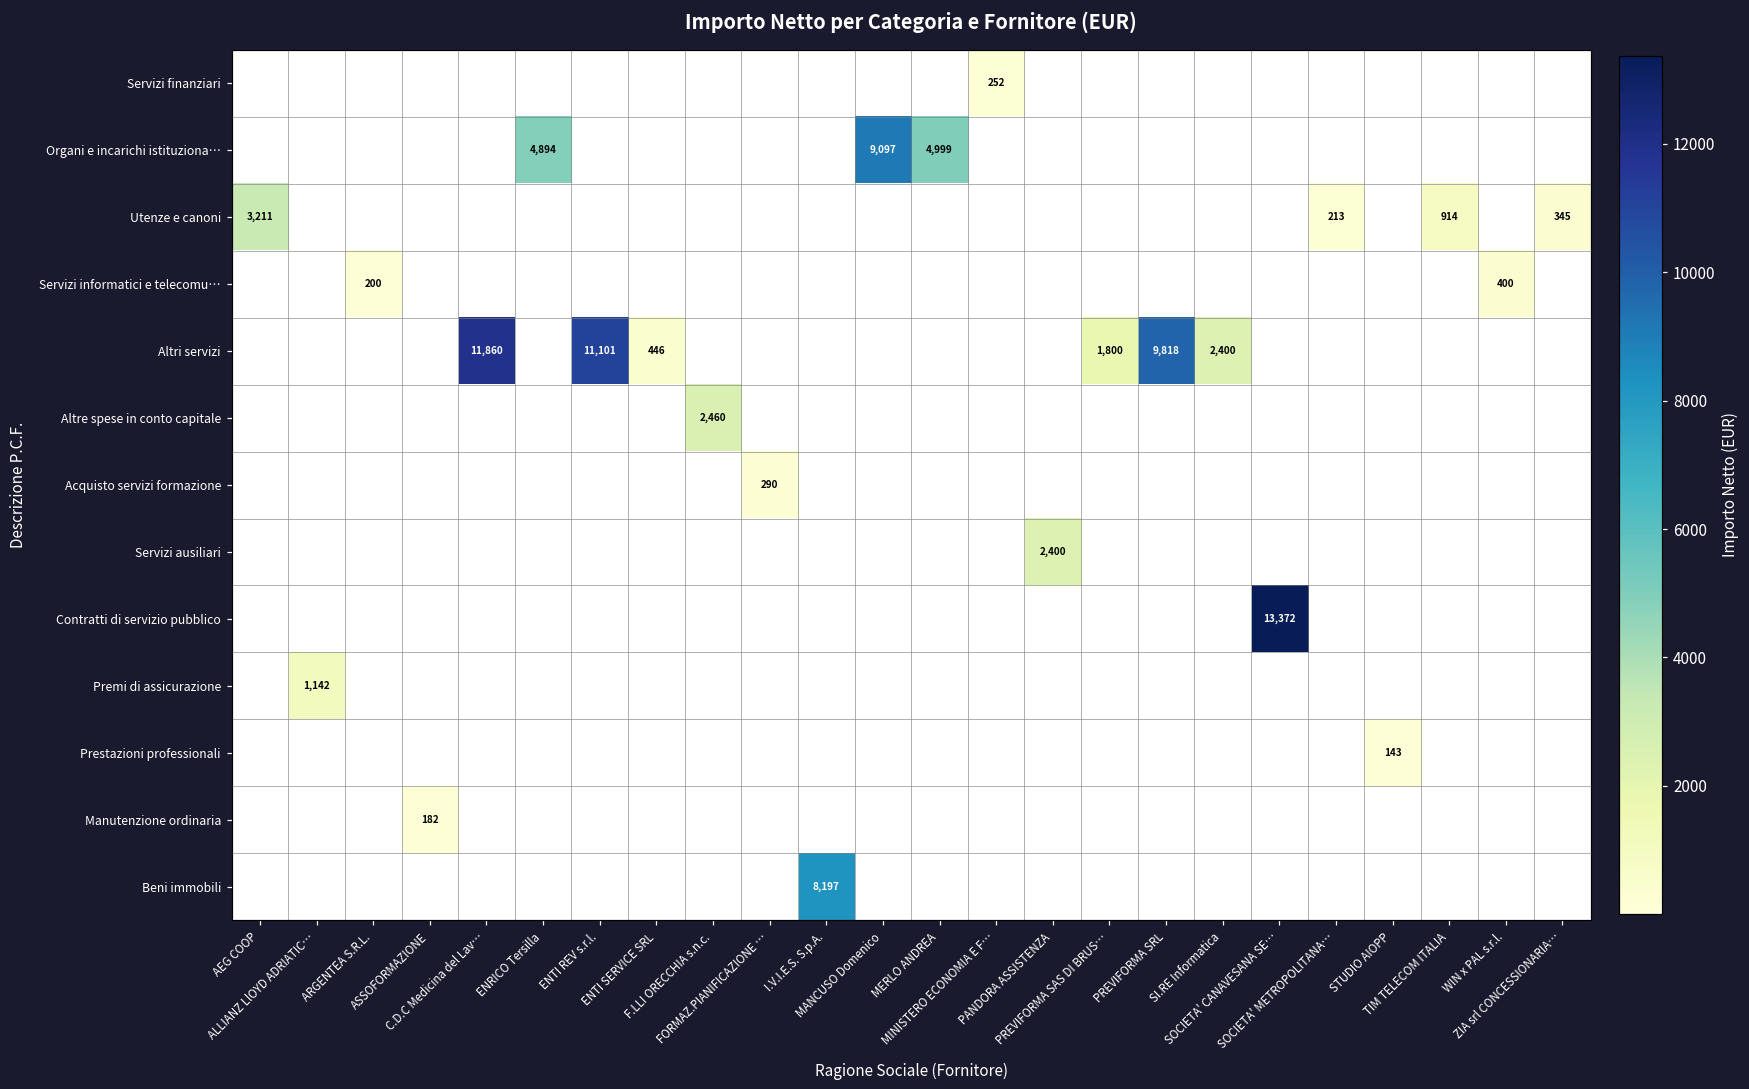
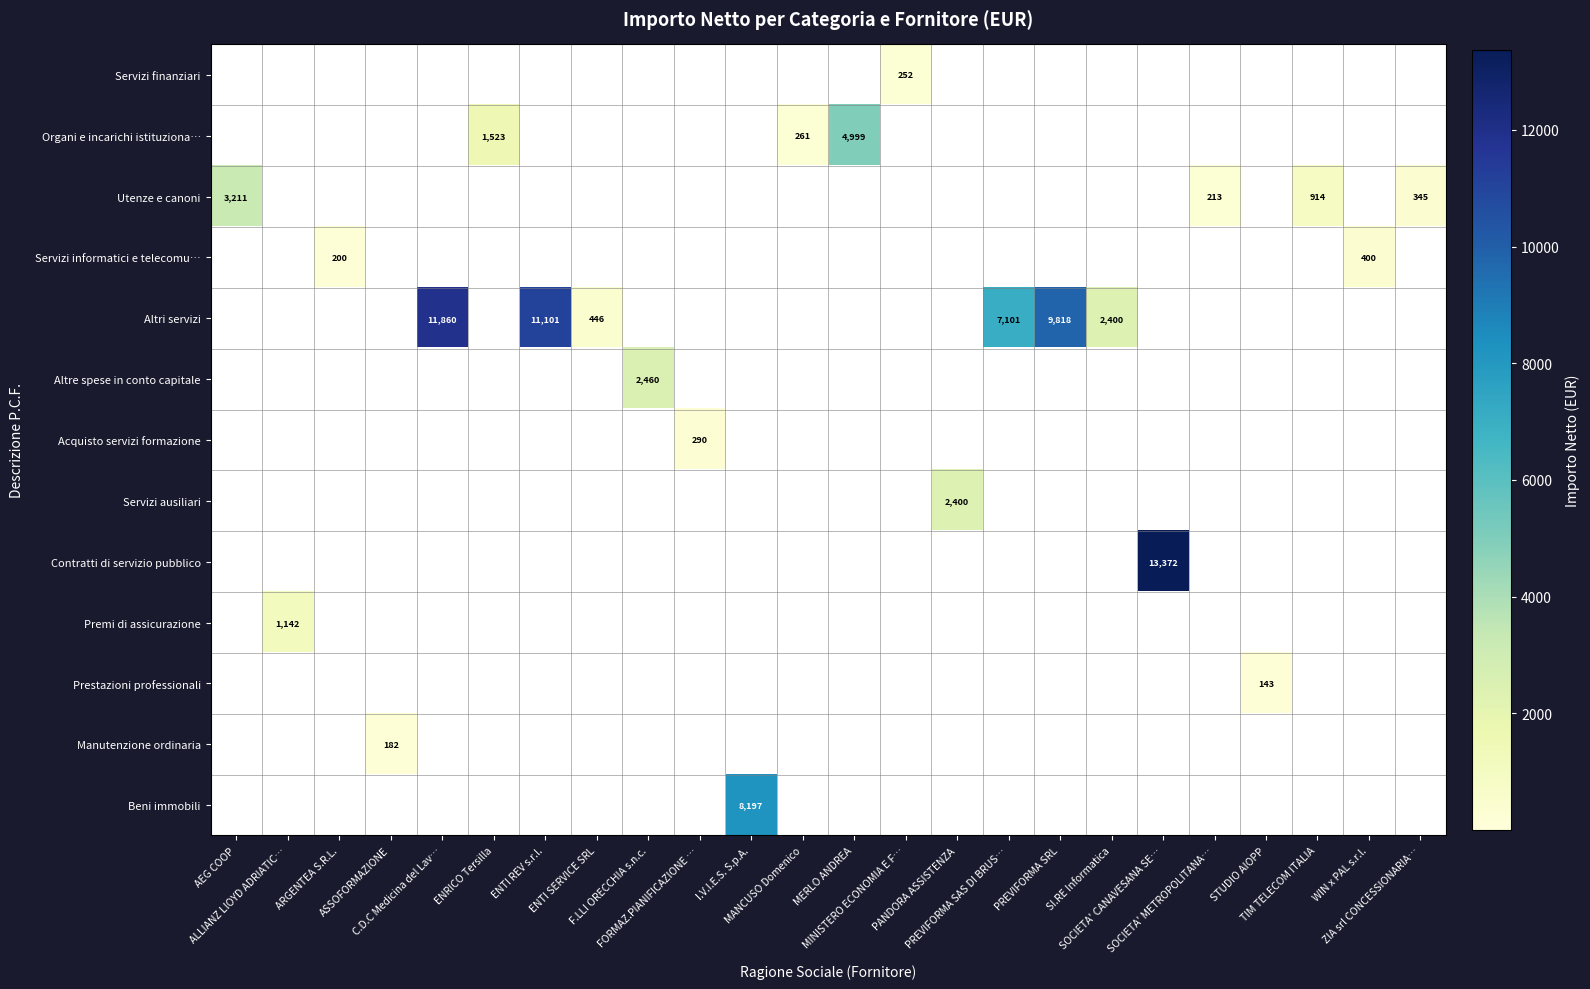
  {
    "Servizi finanziari": {
      "MINISTERO ECONOMIA E F…": "252"
    },
    "Organi e incarichi istituziona…": {
-     "ENRICO Tersilla": "4,894",
-     "MANCUSO Domenico": "9,097",
+     "ENRICO Tersilla": "1,523",
+     "MANCUSO Domenico": "261",
      "MERLO ANDREA": "4,999"
    },
    "Utenze e canoni": {
      "AEG COOP": "3,211",
      "SOCIETA' METROPOLITANA…": "213",
      "TIM TELECOM ITALIA": "914",
      "ZIA srl CONCESSIONARIA…": "345"
    },
    "Servizi informatici e telecomu…": {
      "ARGENTEA S.R.L.": "200",
      "WIN x PAL s.r.l.": "400"
    },
    "Altri servizi": {
      "C.D.C Medicina del Lav…": "11,860",
      "ENTI REV s.r.l.": "11,101",
      "ENTI SERVICE SRL": "446",
-     "PREVIFORMA SAS DI BRUS…": "1,800",
+     "PREVIFORMA SAS DI BRUS…": "7,101",
      "PREVIFORMA SRL": "9,818",
      "SI.RE Informatica": "2,400"
    },
    "Altre spese in conto capitale": {
      "F.LLI ORECCHIA s.n.c.": "2,460"
    },
    "Acquisto servizi formazione": {
      "FORMAZ.PIANIFICAZIONE …": "290"
    },
    "Servizi ausiliari": {
      "PANDORA ASSISTENZA": "2,400"
    },
    "Contratti di servizio pubblico": {
      "SOCIETA' CANAVESANA SE…": "13,372"
    },
    "Premi di assicurazione": {
      "ALLIANZ LlOYD ADRIATIC…": "1,142"
    },
    "Prestazioni professionali": {
      "STUDIO AIOPP": "143"
    },
    "Manutenzione ordinaria": {
      "ASSOFORMAZIONE": "182"
    },
    "Beni immobili": {
      "I.V.I.E.S. S.p.A.": "8,197"
    }
  }
